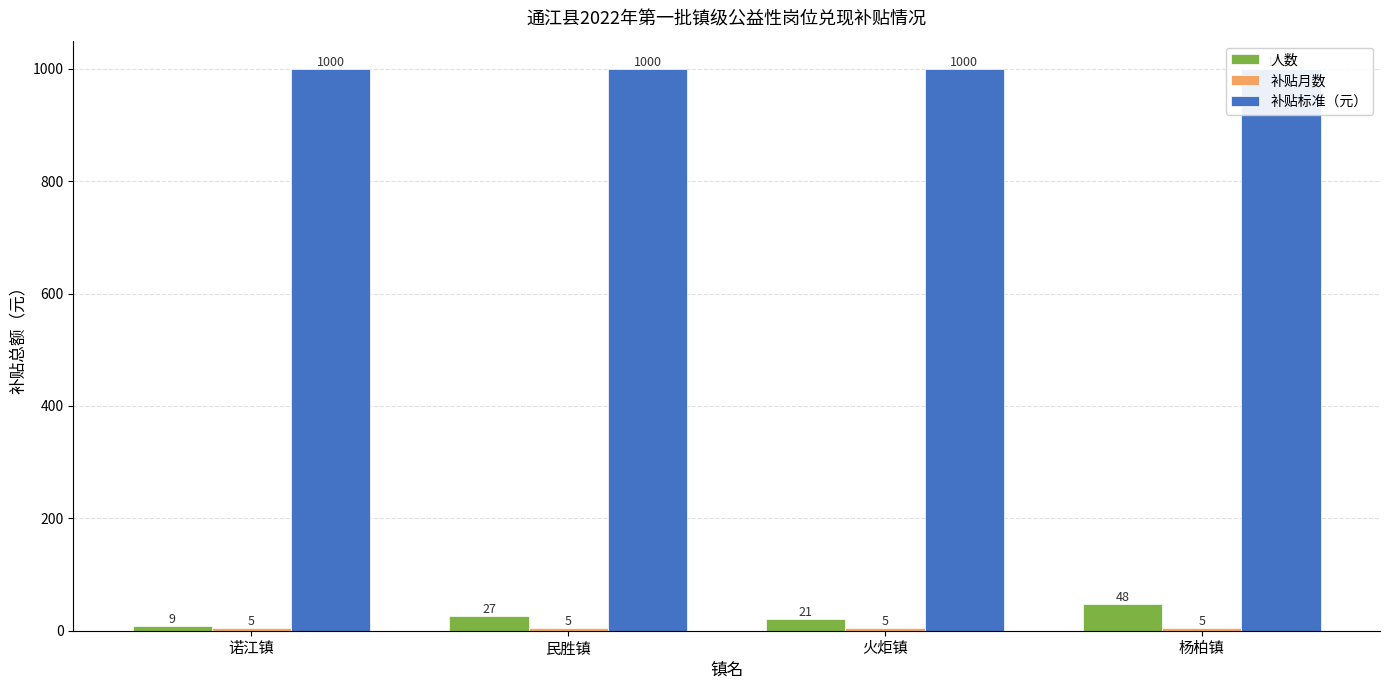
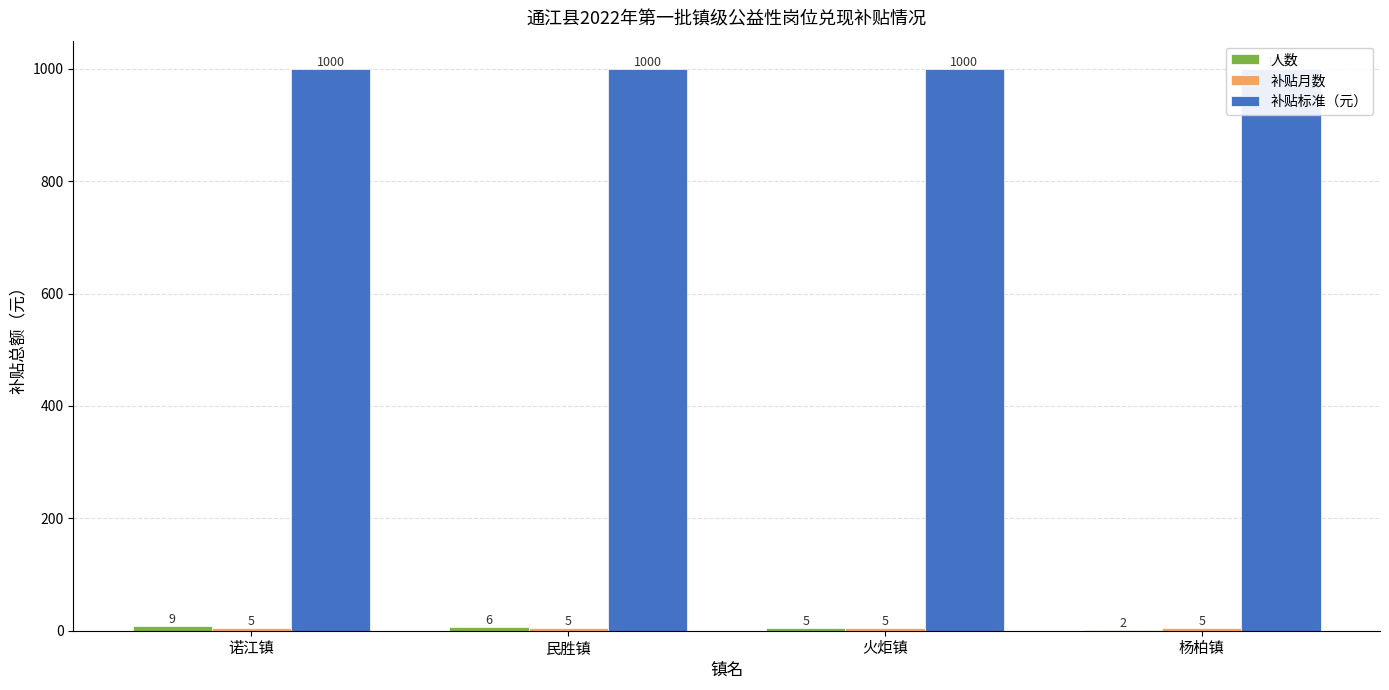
  {
    "人数": {
      "诺江镇": 9,
-     "民胜镇": 27,
-     "火炬镇": 21,
-     "杨柏镇": 48
+     "民胜镇": 6,
+     "火炬镇": 5,
+     "杨柏镇": 2
    },
    "补贴月数": {
      "诺江镇": 5,
      "民胜镇": 5,
      "火炬镇": 5,
      "杨柏镇": 5
    },
    "补贴标准（元）": {
      "诺江镇": 1000,
      "民胜镇": 1000,
      "火炬镇": 1000
    }
  }
